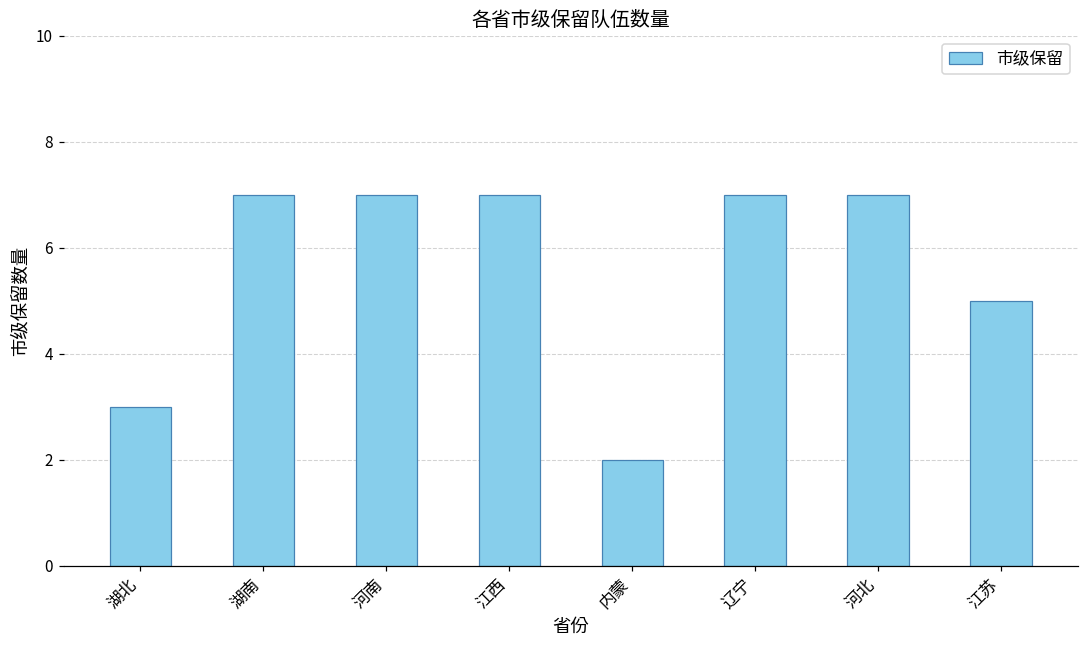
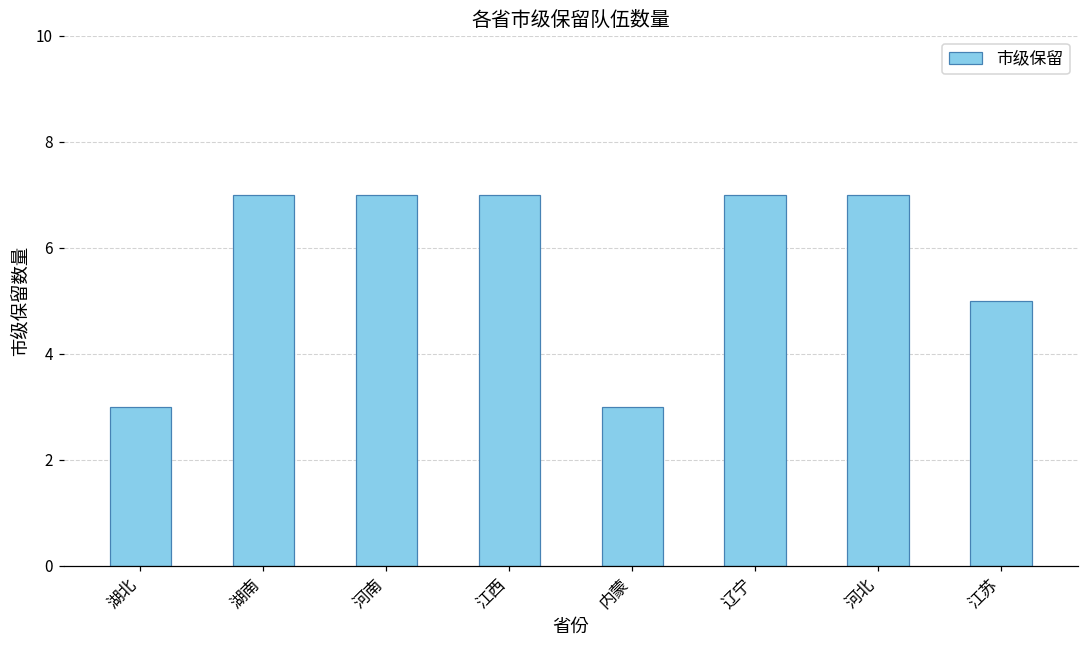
  {
    "湖北": 3,
    "湖南": 7,
    "河南": 7,
    "江西": 7,
-   "内蒙": 2,
+   "内蒙": 3,
    "辽宁": 7,
    "河北": 7,
    "江苏": 5
  }
